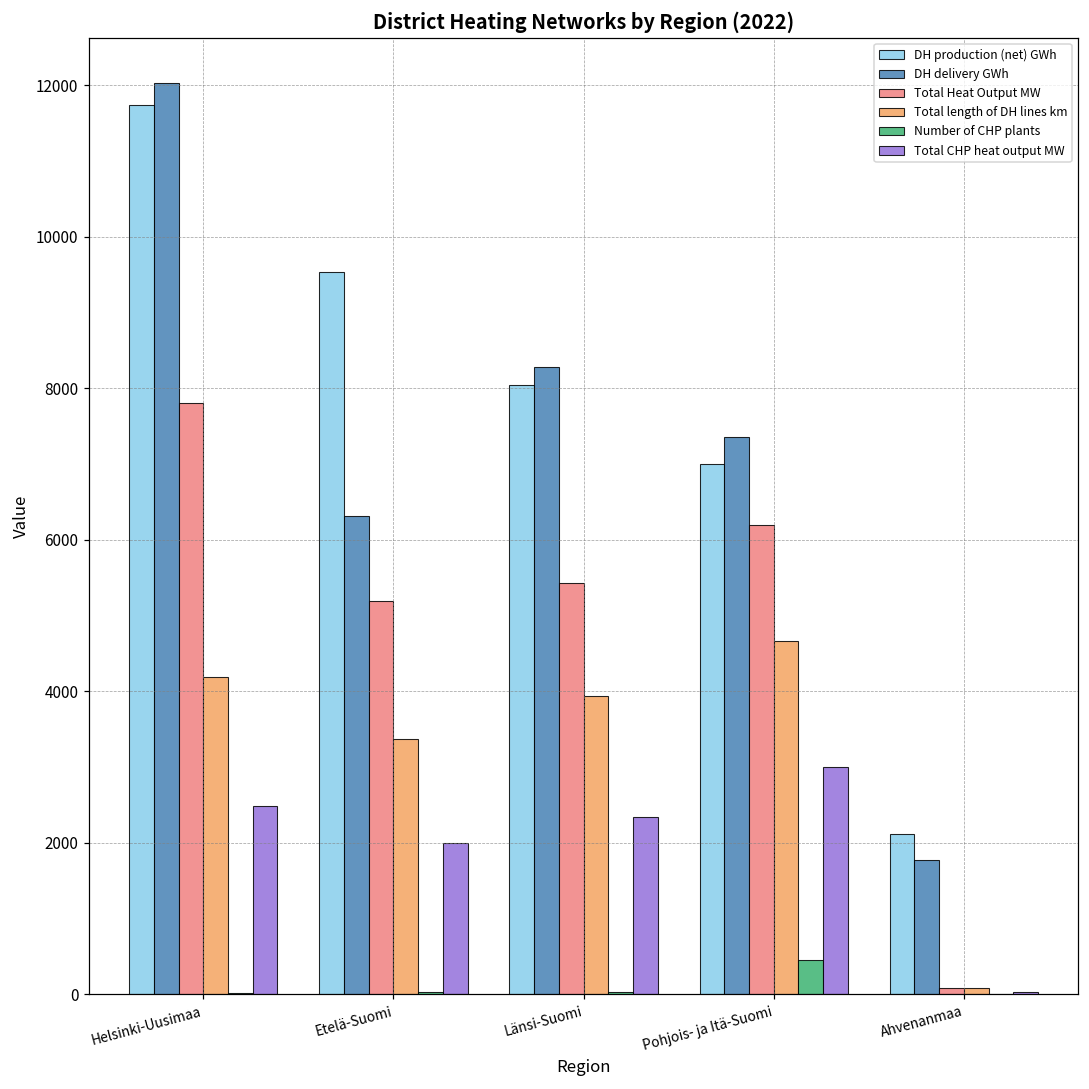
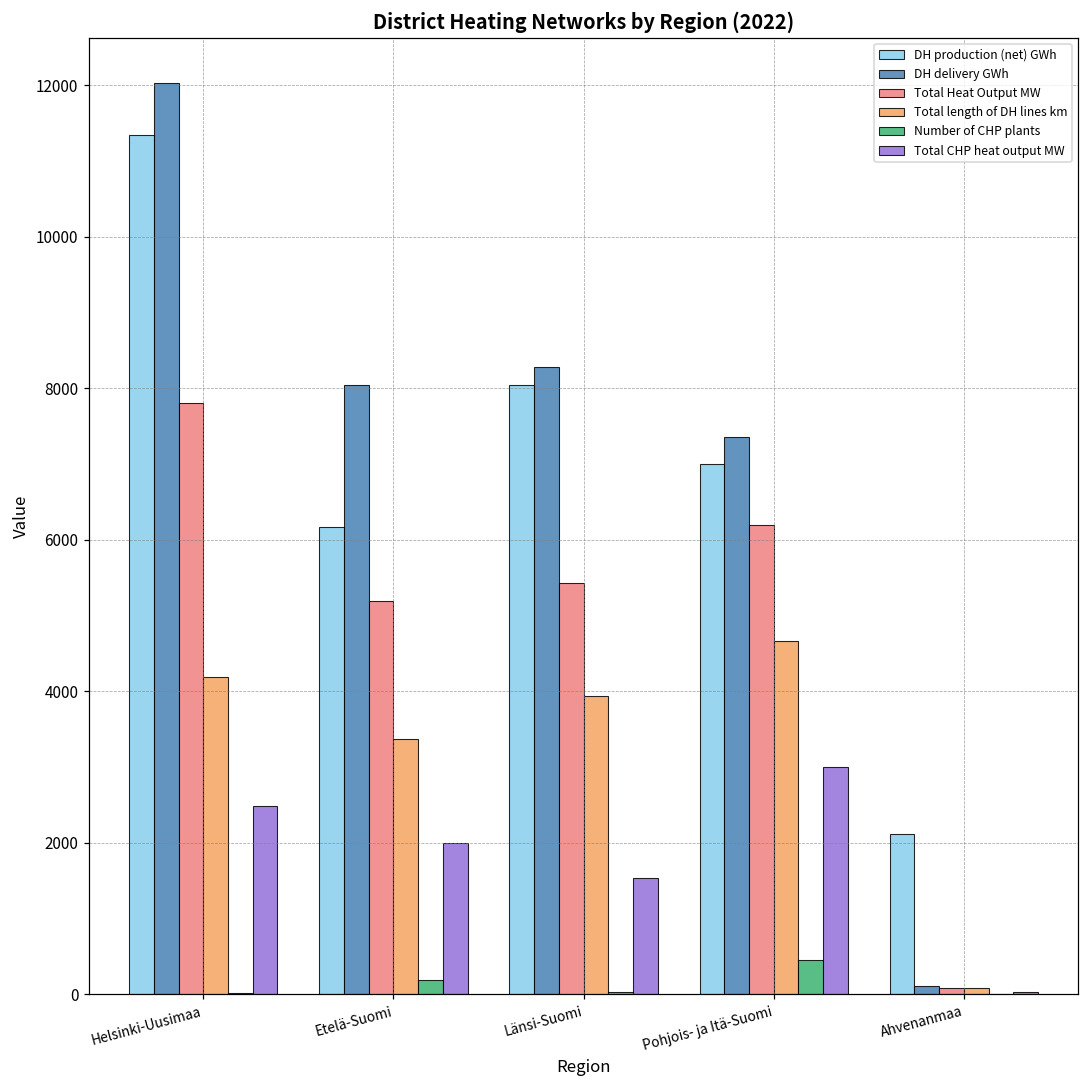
  {
    "DH production (net) GWh": {
-     "Helsinki-Uusimaa": 11700,
-     "Etelä-Suomi": 9500,
+     "Helsinki-Uusimaa": 11300,
+     "Etelä-Suomi": 6200,
      "Länsi-Suomi": 8000,
      "Pohjois- ja Itä-Suomi": 7000,
      "Ahvenanmaa": 2100
    },
    "DH delivery GWh": {
      "Helsinki-Uusimaa": 12000,
-     "Etelä-Suomi": 6300,
+     "Etelä-Suomi": 8000,
      "Länsi-Suomi": 8300,
      "Pohjois- ja Itä-Suomi": 7400,
-     "Ahvenanmaa": 1800
+     "Ahvenanmaa": 100
    },
    "Number of CHP plants": {
-     "Etelä-Suomi": 0,
+     "Etelä-Suomi": 200,
      "Pohjois- ja Itä-Suomi": 400
    },
    "Total CHP heat output MW": {
      "Helsinki-Uusimaa": 2500,
      "Etelä-Suomi": 2000,
-     "Länsi-Suomi": 2300,
+     "Länsi-Suomi": 1500,
      "Pohjois- ja Itä-Suomi": 3000,
      "Ahvenanmaa": 0
    }
  }
